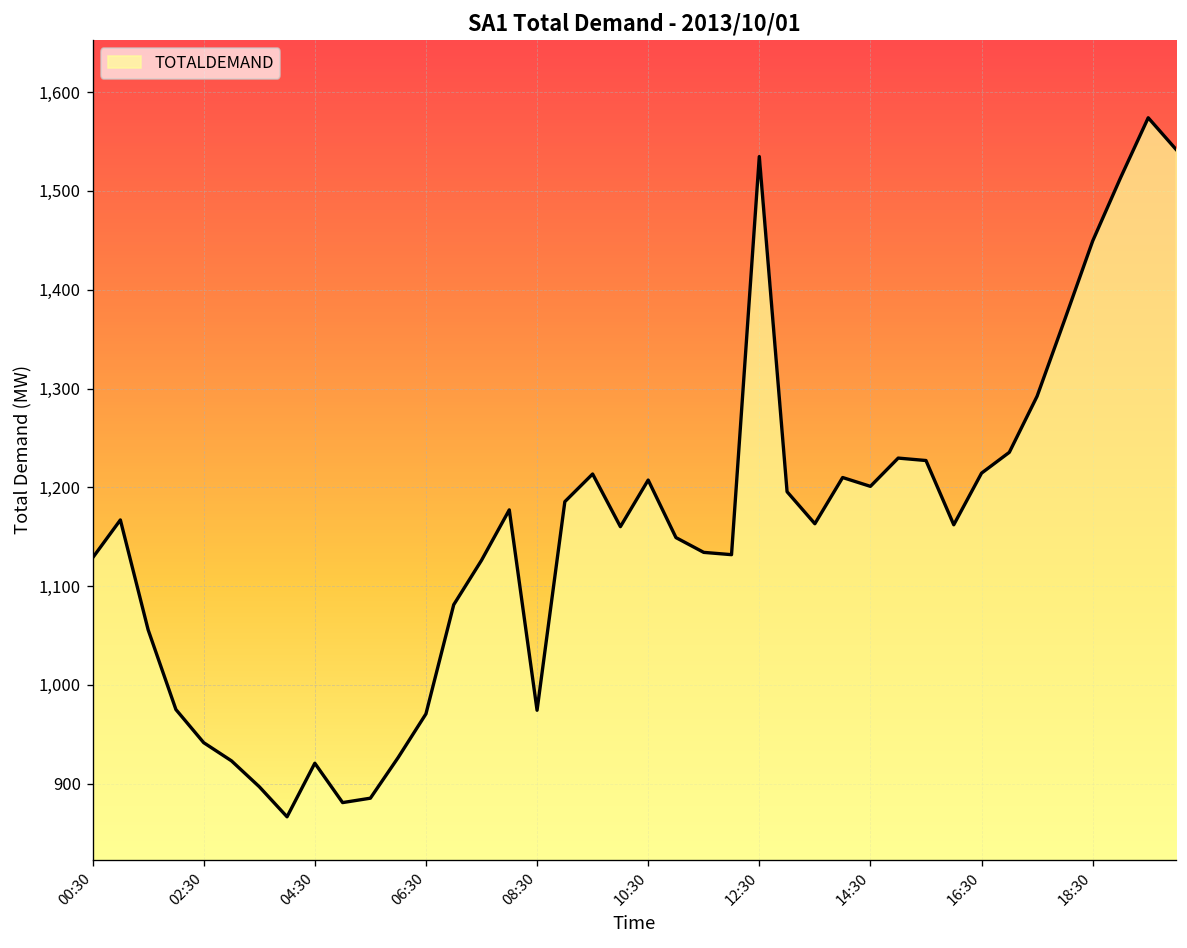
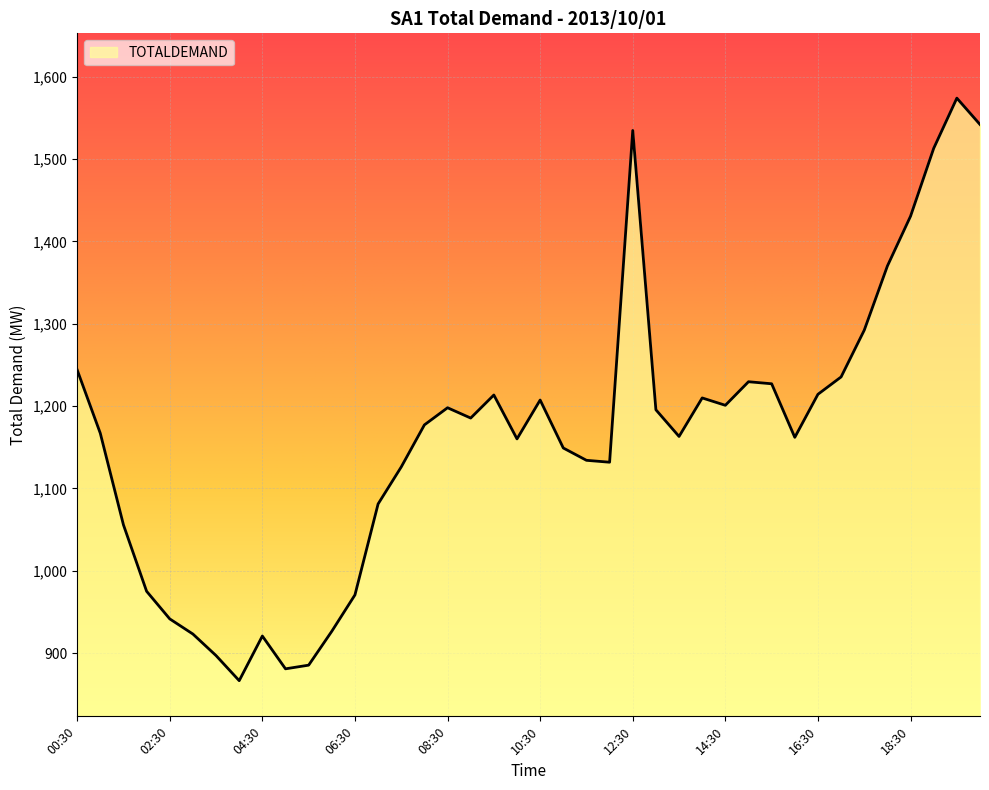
  {
-   "00:30": "1,130",
+   "00:30": "1,240",
    "02:30": "940",
    "04:30": "920",
    "06:30": "970",
-   "08:30": "970",
+   "08:30": "1,200",
    "10:30": "1,210",
    "12:30": "1,530",
    "14:30": "1,200",
    "16:30": "1,210",
-   "18:30": "1,450"
+   "18:30": "1,430"
  }
